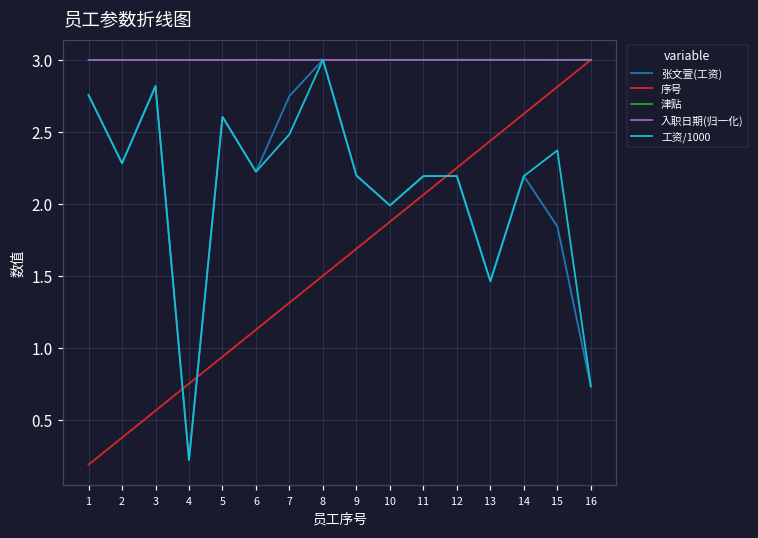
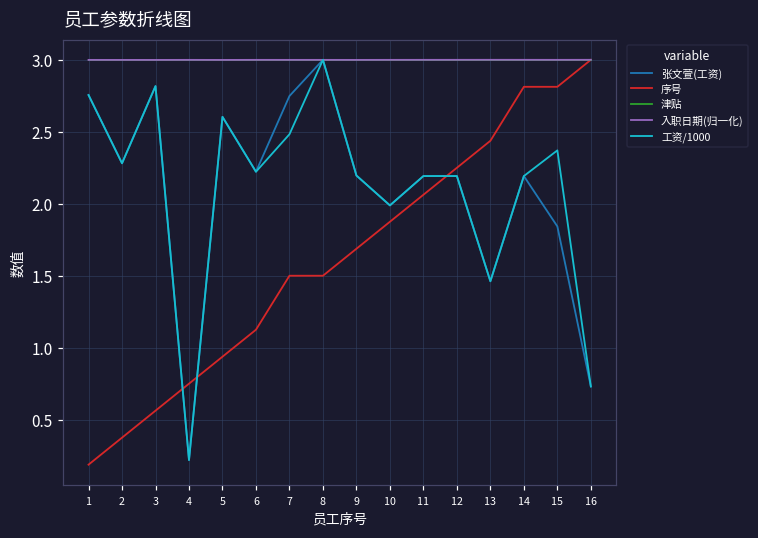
  {
    "张文萱(工资)": {
      "7": 2.75,
      "15": 1.84
    },
    "序号": {
      "1": 0.19,
      "2": 0.38,
      "3": 0.56,
      "4": 0.75,
      "5": 0.94,
      "6": 1.13,
-     "7": 1.31,
+     "7": 1.50,
      "8": 1.50,
      "9": 1.69,
      "10": 1.88,
      "11": 2.06,
      "12": 2.25,
      "13": 2.44,
-     "14": 2.63,
+     "14": 2.81,
      "15": 2.81
    },
    "入职日期(归一化)": {
      "1": 3.00,
      "2": 3.00,
      "3": 3.00,
      "4": 3.00,
      "5": 3.00,
      "6": 3.00,
      "7": 3.00,
      "9": 3.00,
      "10": 3.00,
      "11": 3.00,
      "12": 3.00,
      "13": 3.00,
      "14": 3.00,
      "15": 3.00
    },
    "工资/1000": {
      "7": 2.48,
      "15": 2.37
    }
  }
